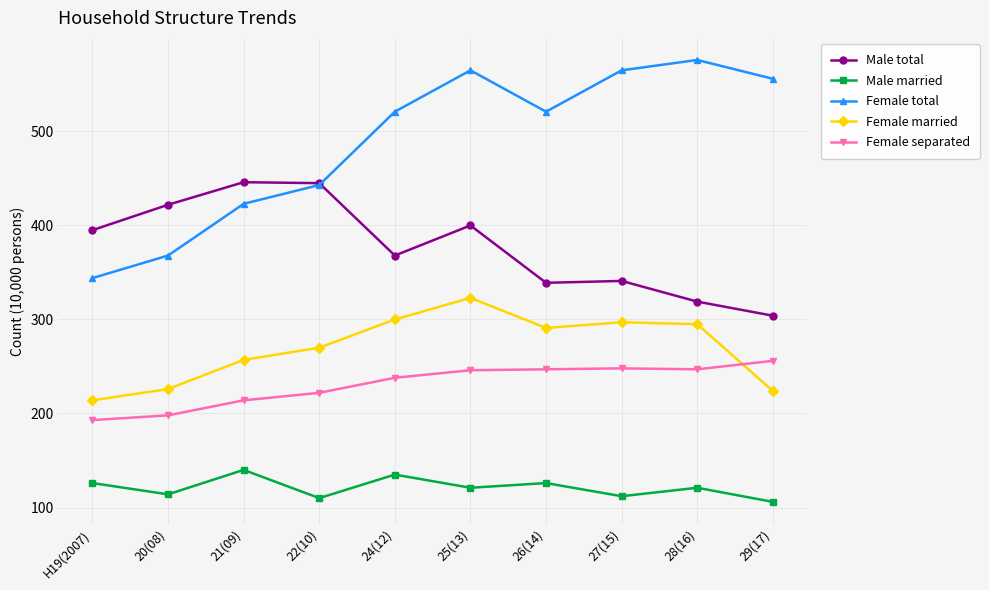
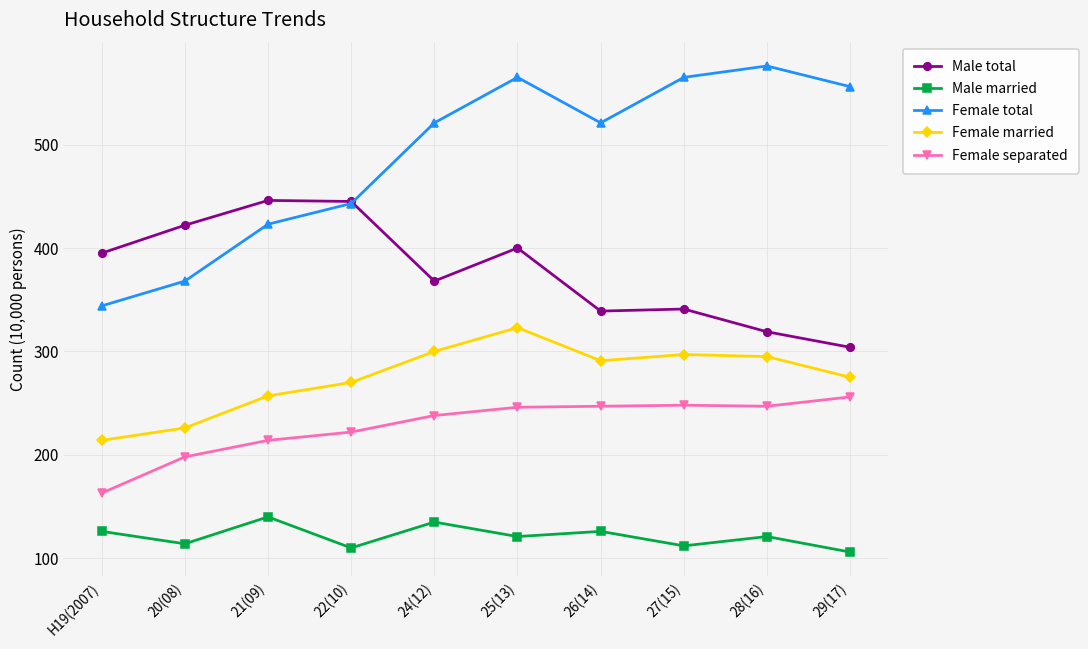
  {
    "Male total": {
      "H19(2007)": 400,
      "20(08)": 420,
      "21(09)": 450,
      "24(12)": 370,
      "25(13)": 400,
      "26(14)": 340,
      "27(15)": 340,
      "28(16)": 320,
      "29(17)": 300
    },
    "Male married": {
      "H19(2007)": 130,
      "20(08)": 110,
      "21(09)": 140,
      "22(10)": 110,
      "24(12)": 140,
      "25(13)": 120,
      "26(14)": 130,
      "27(15)": 110,
      "28(16)": 120,
      "29(17)": 110
    },
    "Female total": {
      "H19(2007)": 340,
      "20(08)": 370,
      "21(09)": 420,
      "24(12)": 520,
      "25(13)": 570,
      "26(14)": 520,
      "27(15)": 570,
      "28(16)": 580,
      "29(17)": 560
    },
    "Female married": {
      "H19(2007)": 210,
      "20(08)": 230,
      "21(09)": 260,
      "22(10)": 270,
      "24(12)": 300,
      "25(13)": 320,
      "26(14)": 290,
      "27(15)": 300,
      "28(16)": 300,
-     "29(17)": 220
+     "29(17)": 280
    },
    "Female separated": {
-     "H19(2007)": 190,
+     "H19(2007)": 160,
      "20(08)": 200,
      "21(09)": 210,
      "22(10)": 220,
      "24(12)": 240,
      "25(13)": 250,
      "26(14)": 250,
      "27(15)": 250,
      "28(16)": 250,
      "29(17)": 260
    }
  }
